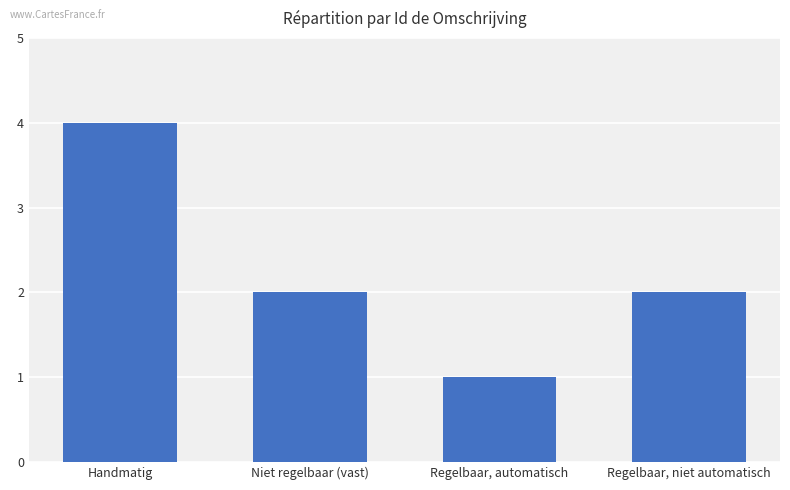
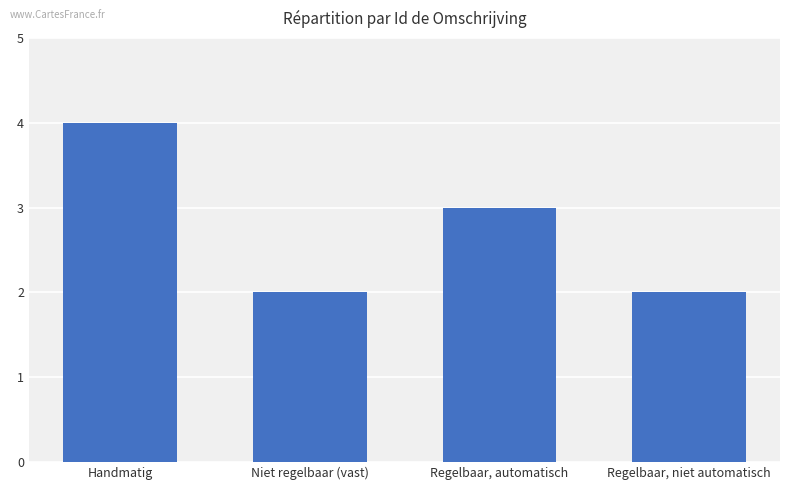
  {
    "Handmatig": 4,
    "Niet regelbaar (vast)": 2,
-   "Regelbaar, automatisch": 1,
+   "Regelbaar, automatisch": 3,
    "Regelbaar, niet automatisch": 2
  }
